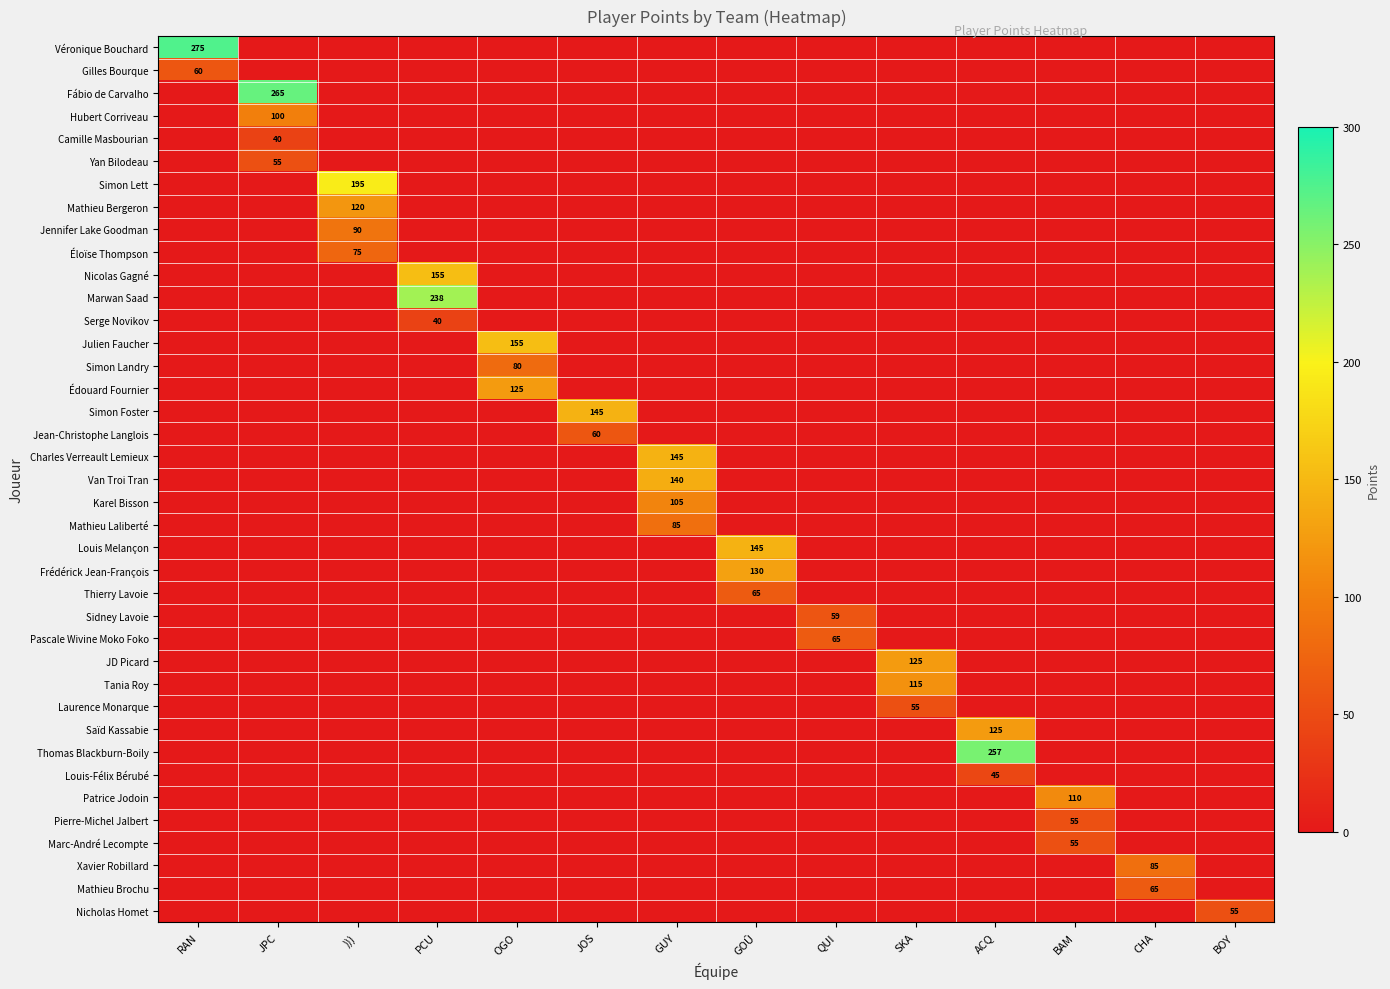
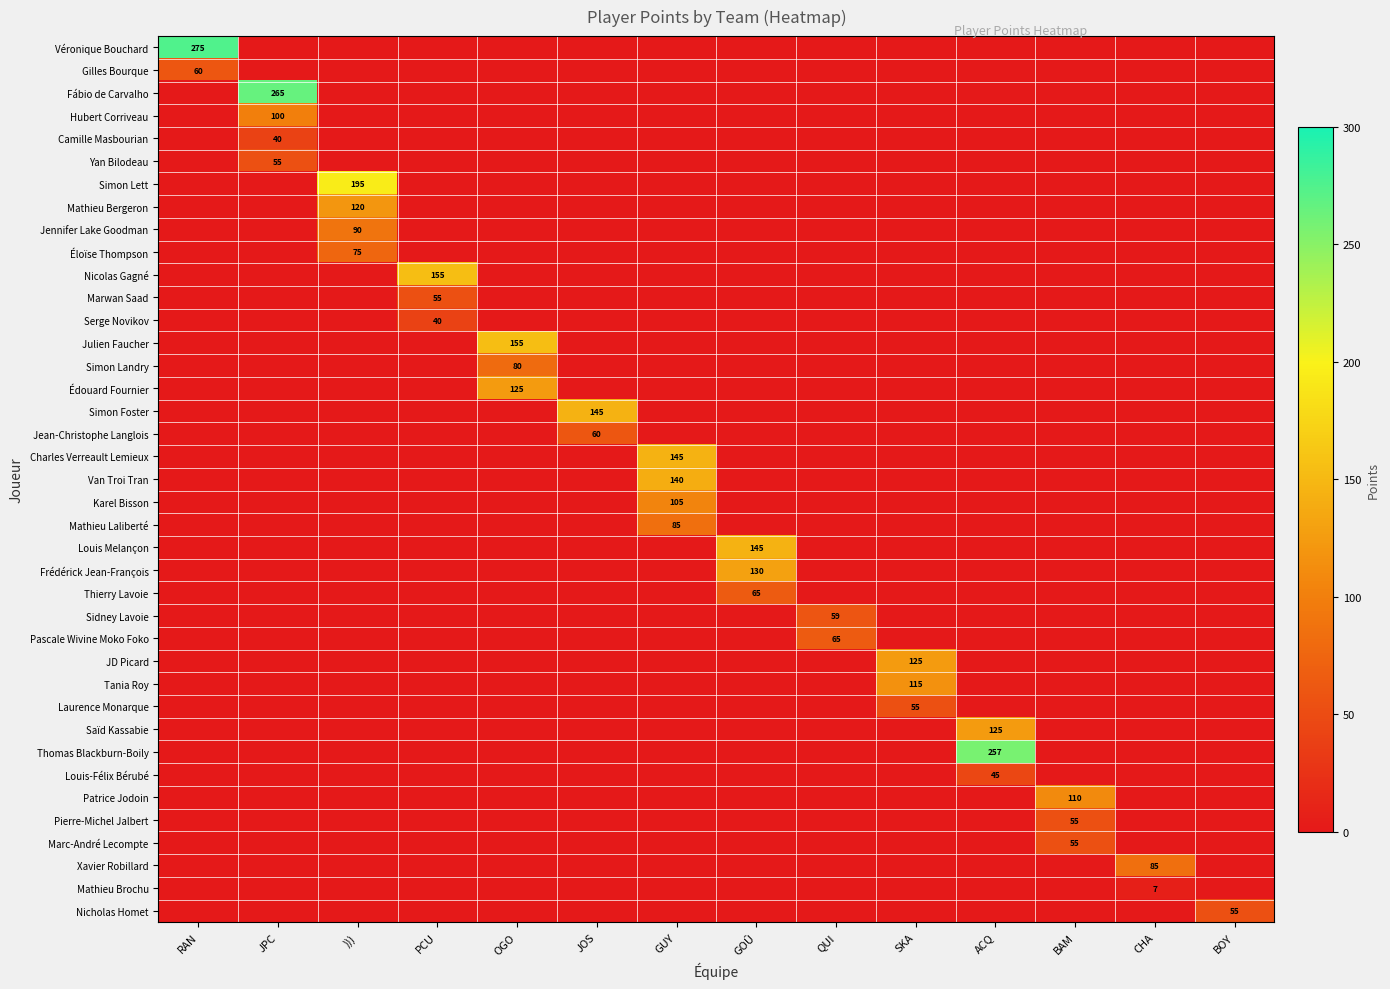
  {
    "Véronique Bouchard": {
      "RAN": 275
    },
    "Gilles Bourque": {
      "RAN": 60
    },
    "Fábio de Carvalho": {
      "JPC": 265
    },
    "Hubert Corriveau": {
      "JPC": 100
    },
    "Camille Masbourian": {
      "JPC": 40
    },
    "Yan Bilodeau": {
      "JPC": 55
    },
    "Simon Lett": {
      ")))": 195
    },
    "Mathieu Bergeron": {
      ")))": 120
    },
    "Jennifer Lake Goodman": {
      ")))": 90
    },
    "Éloïse Thompson": {
      ")))": 75
    },
    "Nicolas Gagné": {
      "PCU": 155
    },
    "Marwan Saad": {
-     "PCU": 238
+     "PCU": 55
    },
    "Serge Novikov": {
      "PCU": 40
    },
    "Julien Faucher": {
      "OGO": 155
    },
    "Simon Landry": {
      "OGO": 80
    },
    "Édouard Fournier": {
      "OGO": 125
    },
    "Simon Foster": {
      "JOS": 145
    },
    "Jean-Christophe Langlois": {
      "JOS": 60
    },
    "Charles Verreault Lemieux": {
      "GUY": 145
    },
    "Van Troi Tran": {
      "GUY": 140
    },
    "Karel Bisson": {
      "GUY": 105
    },
    "Mathieu Laliberté": {
      "GUY": 85
    },
    "Louis Melançon": {
      "GOÛ": 145
    },
    "Frédérick Jean-François": {
      "GOÛ": 130
    },
    "Thierry Lavoie": {
      "GOÛ": 65
    },
    "Sidney Lavoie": {
      "QUI": 59
    },
    "Pascale Wivine Moko Foko": {
      "QUI": 65
    },
    "JD Picard": {
      "SKA": 125
    },
    "Tania Roy": {
      "SKA": 115
    },
    "Laurence Monarque": {
      "SKA": 55
    },
    "Saïd Kassabie": {
      "ACQ": 125
    },
    "Thomas Blackburn-Boily": {
      "ACQ": 257
    },
    "Louis-Félix Bérubé": {
      "ACQ": 45
    },
    "Patrice Jodoin": {
      "BAM": 110
    },
    "Pierre-Michel Jalbert": {
      "BAM": 55
    },
    "Marc-André Lecompte": {
      "BAM": 55
    },
    "Xavier Robillard": {
      "CHA": 85
    },
    "Mathieu Brochu": {
-     "CHA": 65
+     "CHA": 7
    },
    "Nicholas Homet": {
      "BOY": 55
    }
  }
